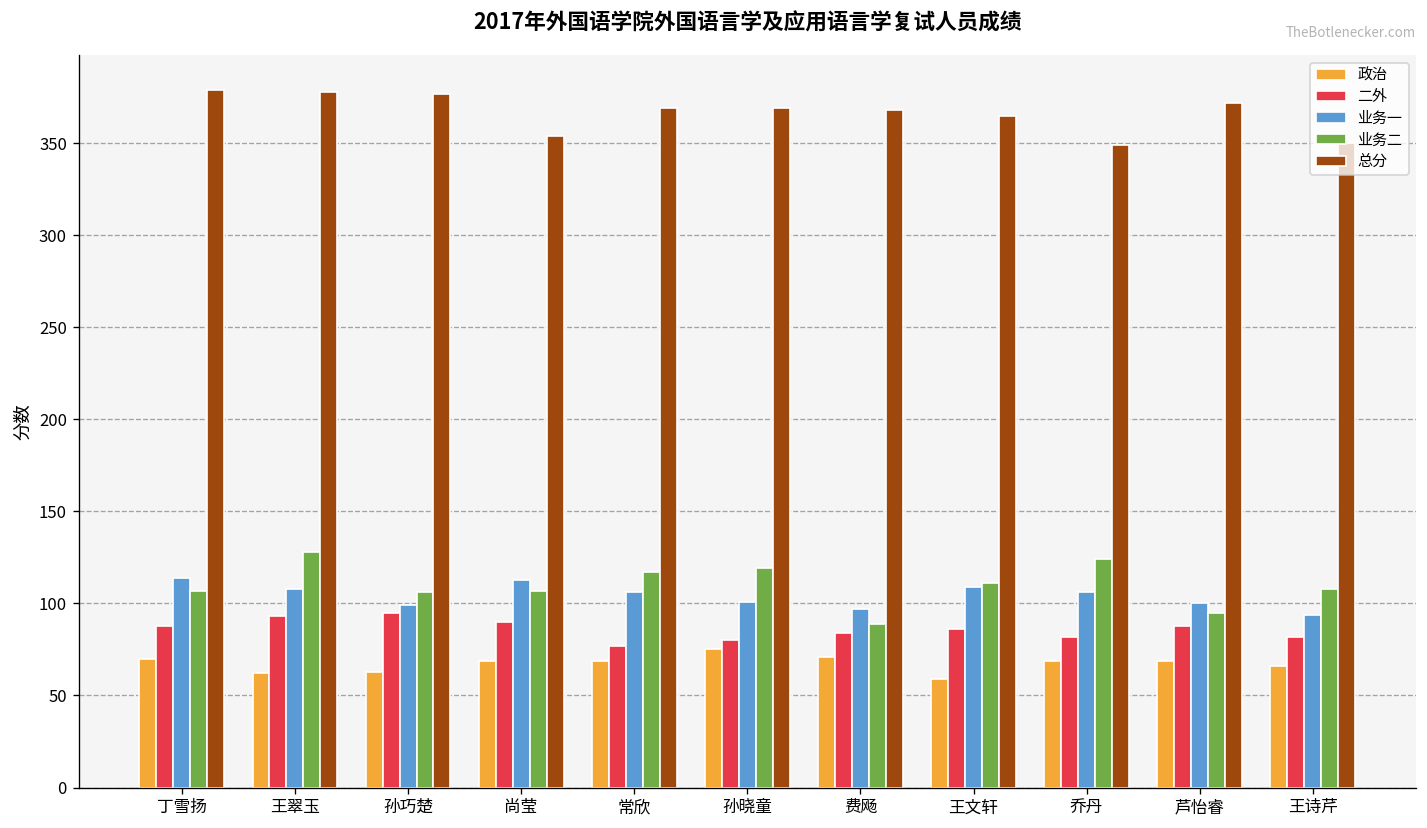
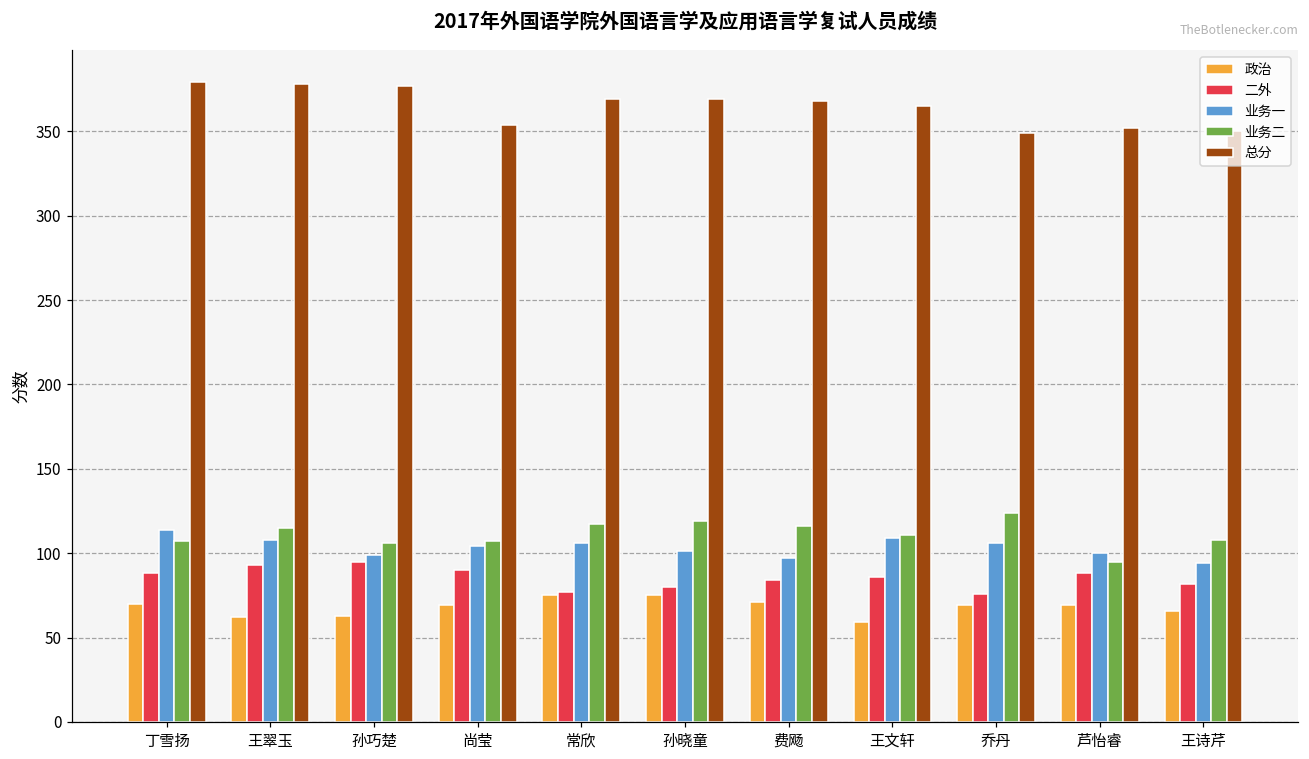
  {
    "政治": {
      "丁雪扬": 70,
      "王翠玉": 62,
      "孙巧楚": 63,
      "尚莹": 69,
-     "常欣": 69,
+     "常欣": 75,
      "孙晓童": 75,
      "费飏": 71,
      "王文轩": 59,
      "乔丹": 69,
      "芦怡睿": 69,
      "王诗芹": 66
    },
    "二外": {
      "丁雪扬": 88,
      "王翠玉": 93,
      "孙巧楚": 95,
      "尚莹": 90,
      "常欣": 77,
      "孙晓童": 80,
      "费飏": 84,
      "王文轩": 86,
-     "乔丹": 82,
+     "乔丹": 76,
      "芦怡睿": 88,
      "王诗芹": 82
    },
    "业务一": {
      "丁雪扬": 114,
      "王翠玉": 108,
      "孙巧楚": 99,
-     "尚莹": 113,
+     "尚莹": 104,
      "常欣": 106,
      "孙晓童": 101,
      "费飏": 97,
      "王文轩": 109,
      "乔丹": 106,
      "芦怡睿": 100,
      "王诗芹": 94
    },
    "业务二": {
      "丁雪扬": 107,
-     "王翠玉": 128,
+     "王翠玉": 115,
      "孙巧楚": 106,
      "尚莹": 107,
      "常欣": 117,
      "孙晓童": 119,
-     "费飏": 89,
+     "费飏": 116,
      "王文轩": 111,
      "乔丹": 124,
      "芦怡睿": 95,
      "王诗芹": 108
    },
    "总分": {
      "丁雪扬": 379,
      "王翠玉": 378,
      "孙巧楚": 377,
      "尚莹": 354,
      "常欣": 369,
      "孙晓童": 369,
      "费飏": 368,
      "王文轩": 365,
      "乔丹": 349,
-     "芦怡睿": 372
+     "芦怡睿": 352
    }
  }
